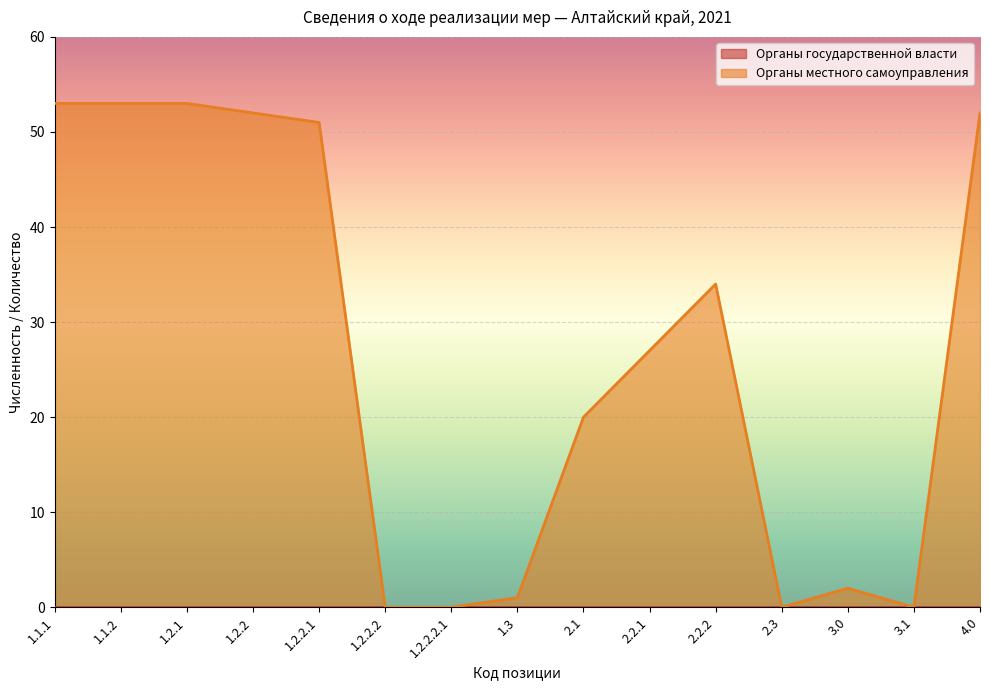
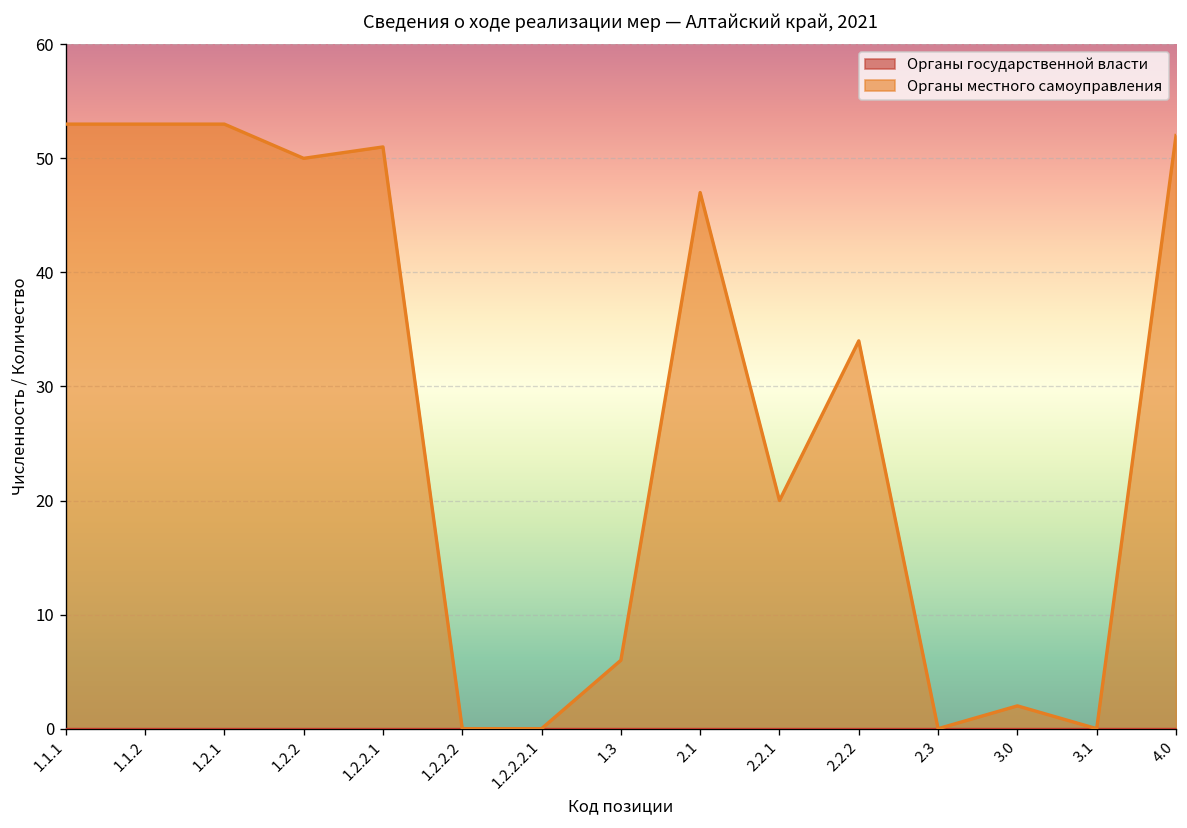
  {
    "Органы государственной власти": {
      "1.1.1": 0,
      "1.1.2": 0,
      "1.2.1": 0,
      "1.2.2": 0,
      "1.2.2.1": 0,
      "1.3": 0,
      "2.1": 0,
      "2.2.1": 0,
      "2.2.2": 0,
      "3.0": 0,
      "4.0": 0
    },
    "Органы местного самоуправления": {
      "1.1.1": 53,
      "1.1.2": 53,
      "1.2.1": 53,
-     "1.2.2": 52,
+     "1.2.2": 50,
      "1.2.2.1": 51,
-     "1.3": 1,
-     "2.1": 20,
-     "2.2.1": 27,
+     "1.3": 6,
+     "2.1": 47,
+     "2.2.1": 20,
      "2.2.2": 34,
      "3.0": 2,
      "4.0": 52
    }
  }
